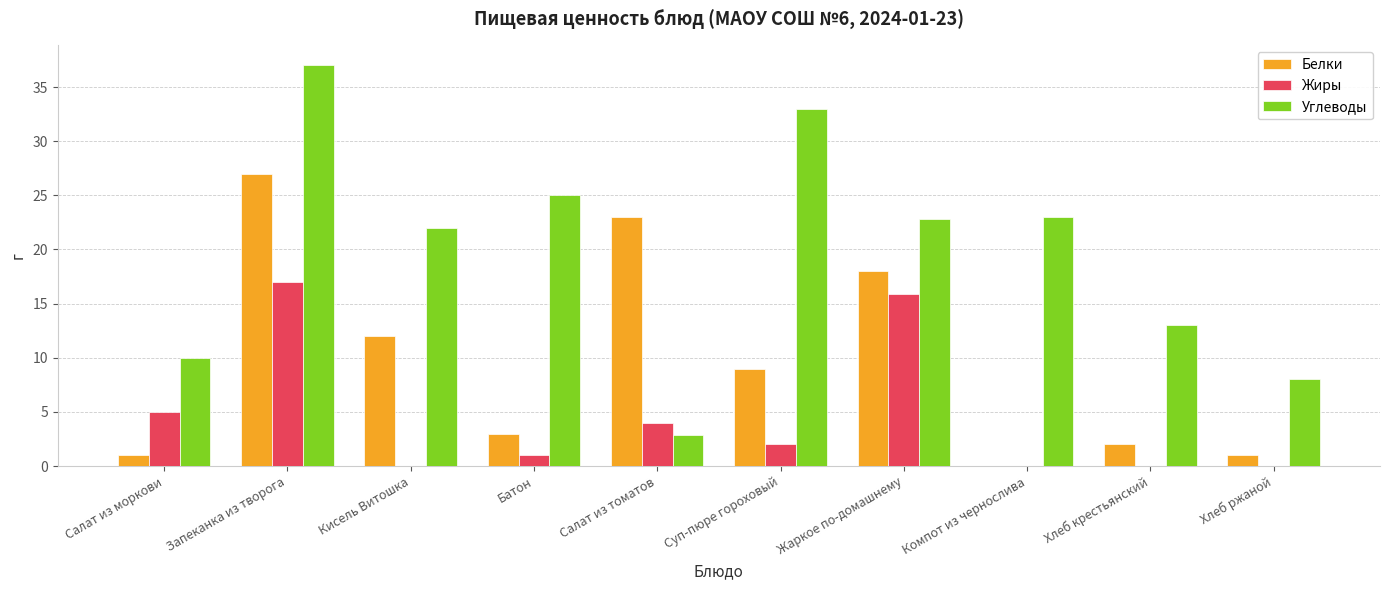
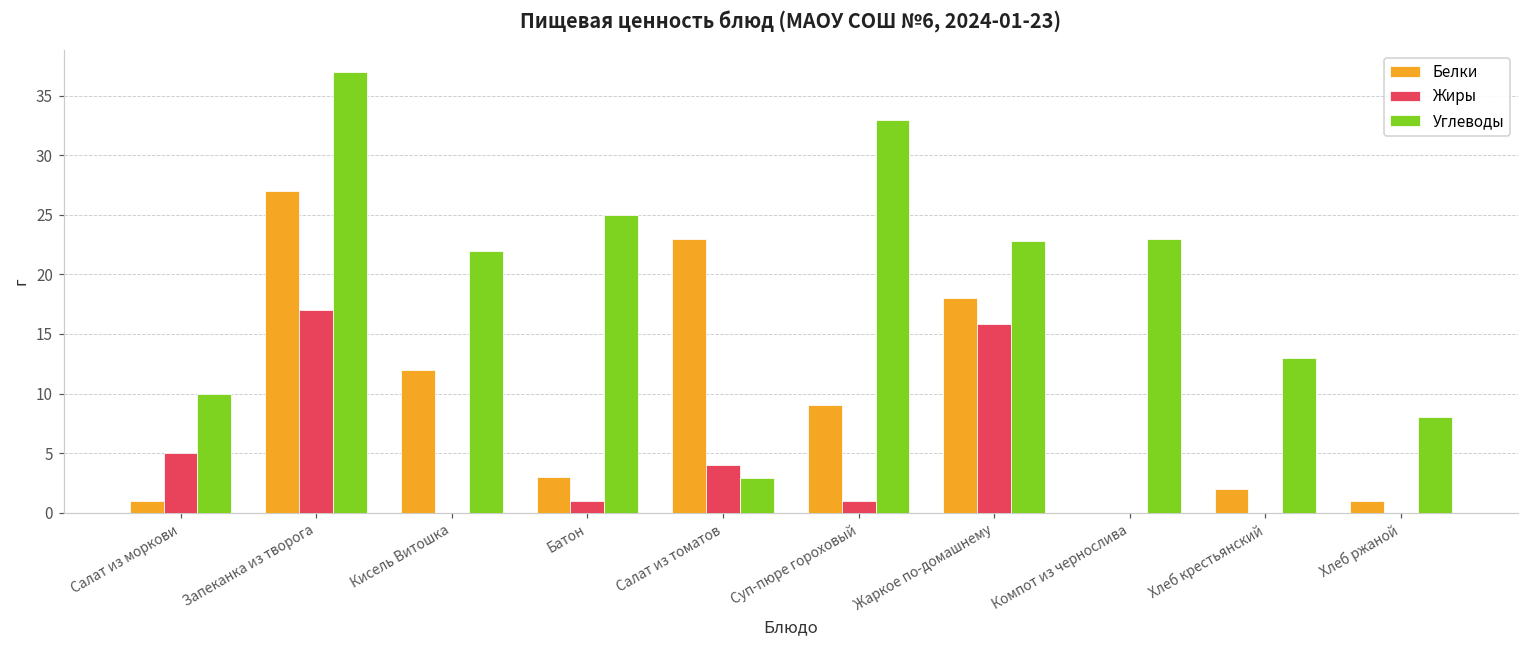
  {
    "Белки": {
      "Салат из моркови": 1,
      "Запеканка из творога": 27,
      "Кисель Витошка": 12,
      "Батон": 3,
      "Салат из томатов": 23,
      "Суп-пюре гороховый": 9,
      "Жаркое по-домашнему": 18,
      "Компот из чернослива": 0,
      "Хлеб крестьянский": 2,
      "Хлеб ржаной": 1
    },
    "Жиры": {
      "Салат из моркови": 5,
      "Запеканка из творога": 17,
      "Кисель Витошка": 0,
      "Батон": 1,
      "Салат из томатов": 4,
-     "Суп-пюре гороховый": 2,
+     "Суп-пюре гороховый": 1,
      "Жаркое по-домашнему": 16,
      "Компот из чернослива": 0,
      "Хлеб крестьянский": 0,
      "Хлеб ржаной": 0
    },
    "Углеводы": {
      "Салат из моркови": 10,
      "Запеканка из творога": 37,
      "Кисель Витошка": 22,
      "Батон": 25,
      "Салат из томатов": 3,
      "Суп-пюре гороховый": 33,
      "Жаркое по-домашнему": 23,
      "Компот из чернослива": 23,
      "Хлеб крестьянский": 13,
      "Хлеб ржаной": 8
    }
  }
